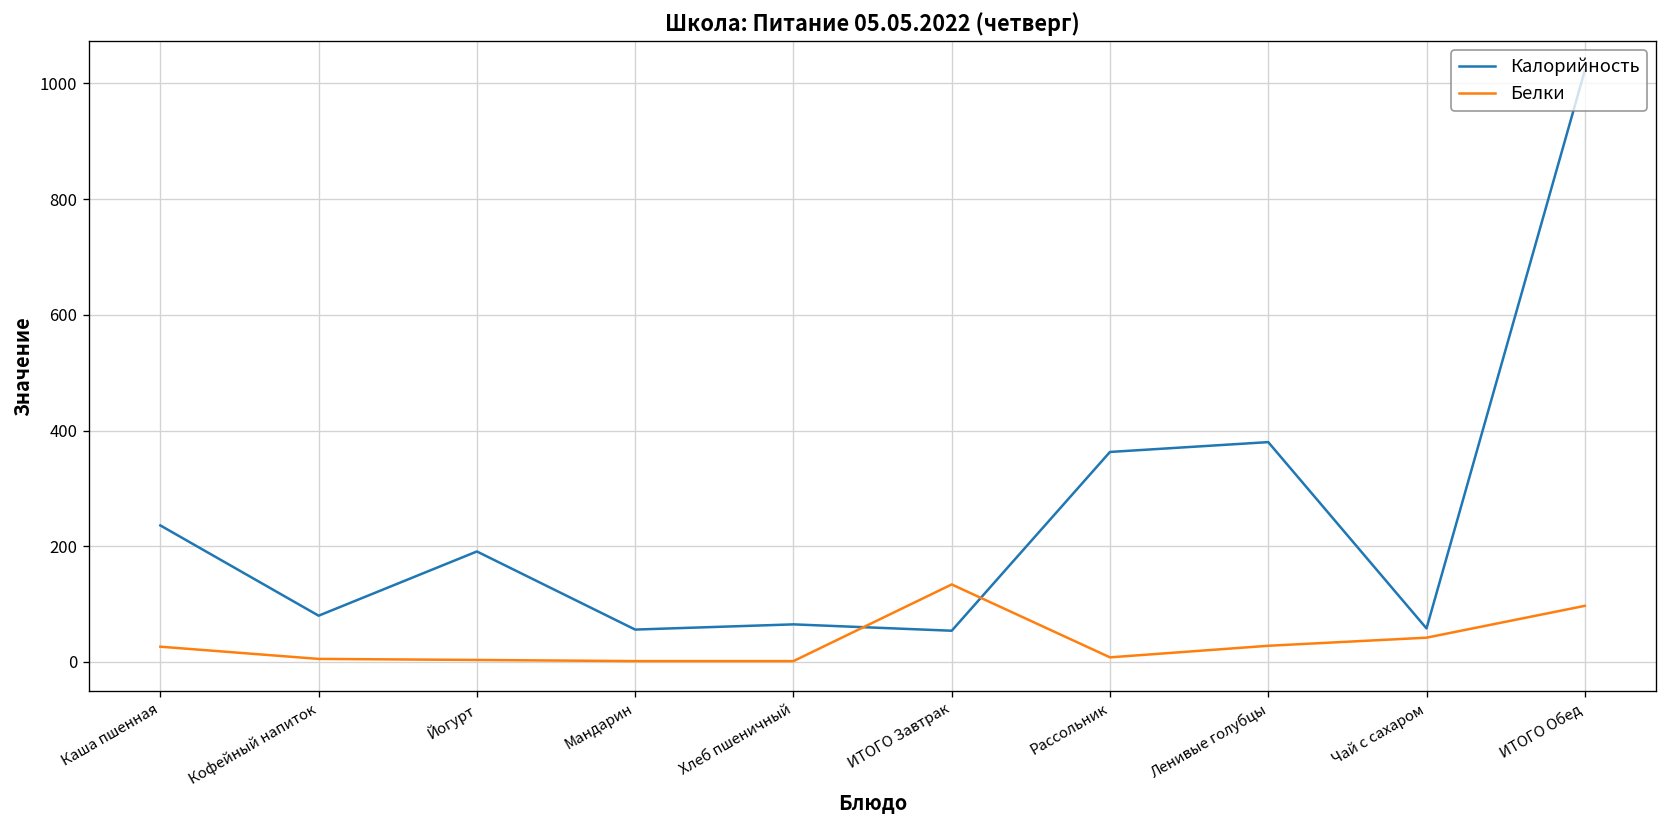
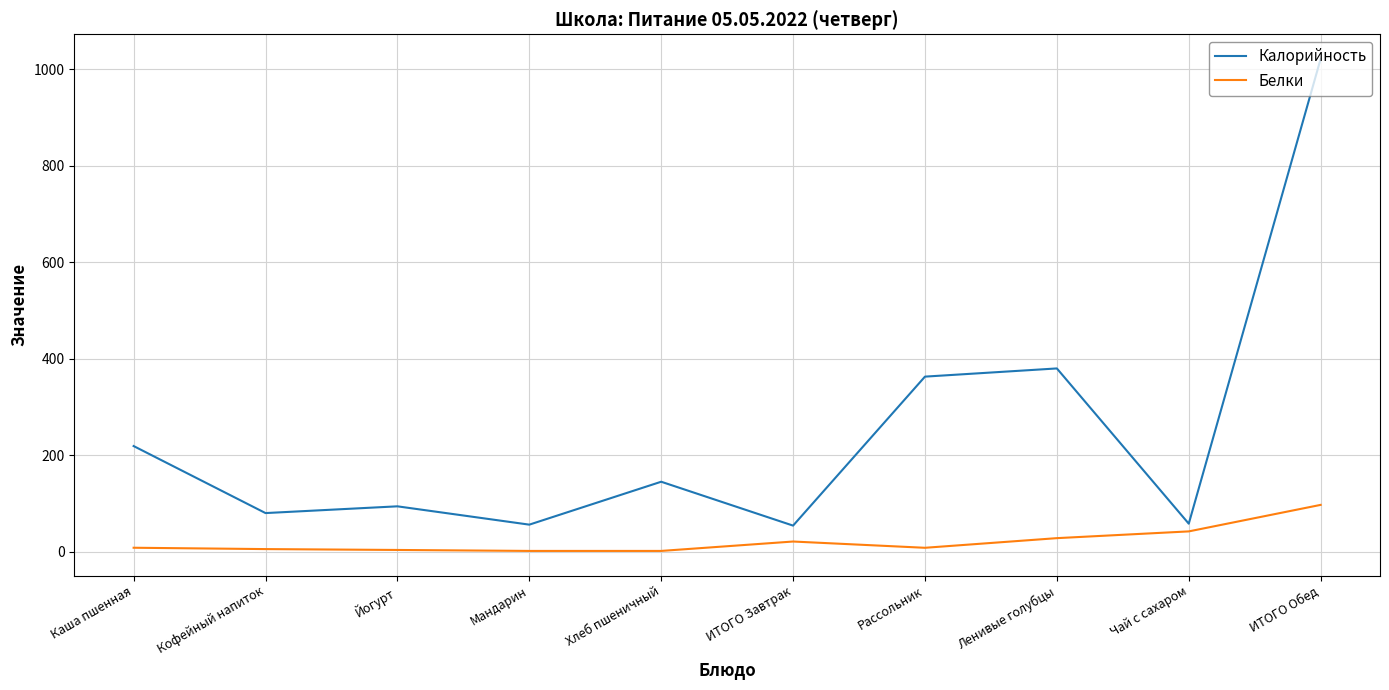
  {
    "Калорийность": {
-     "Каша пшенная": 240,
+     "Каша пшенная": 220,
      "Кофейный напиток": 80,
-     "Йогурт": 190,
+     "Йогурт": 90,
      "Мандарин": 60,
-     "Хлеб пшеничный": 70,
+     "Хлеб пшеничный": 150,
      "ИТОГО Завтрак": 50,
      "Рассольник": 360,
      "Ленивые голубцы": 380,
      "Чай с сахаром": 60
    },
    "Белки": {
-     "Каша пшенная": 30,
+     "Каша пшенная": 10,
      "Кофейный напиток": 10,
      "Йогурт": 0,
      "Мандарин": 0,
      "Хлеб пшеничный": 0,
-     "ИТОГО Завтрак": 130,
+     "ИТОГО Завтрак": 20,
      "Рассольник": 10,
      "Ленивые голубцы": 30,
      "Чай с сахаром": 40,
      "ИТОГО Обед": 100
    }
  }
